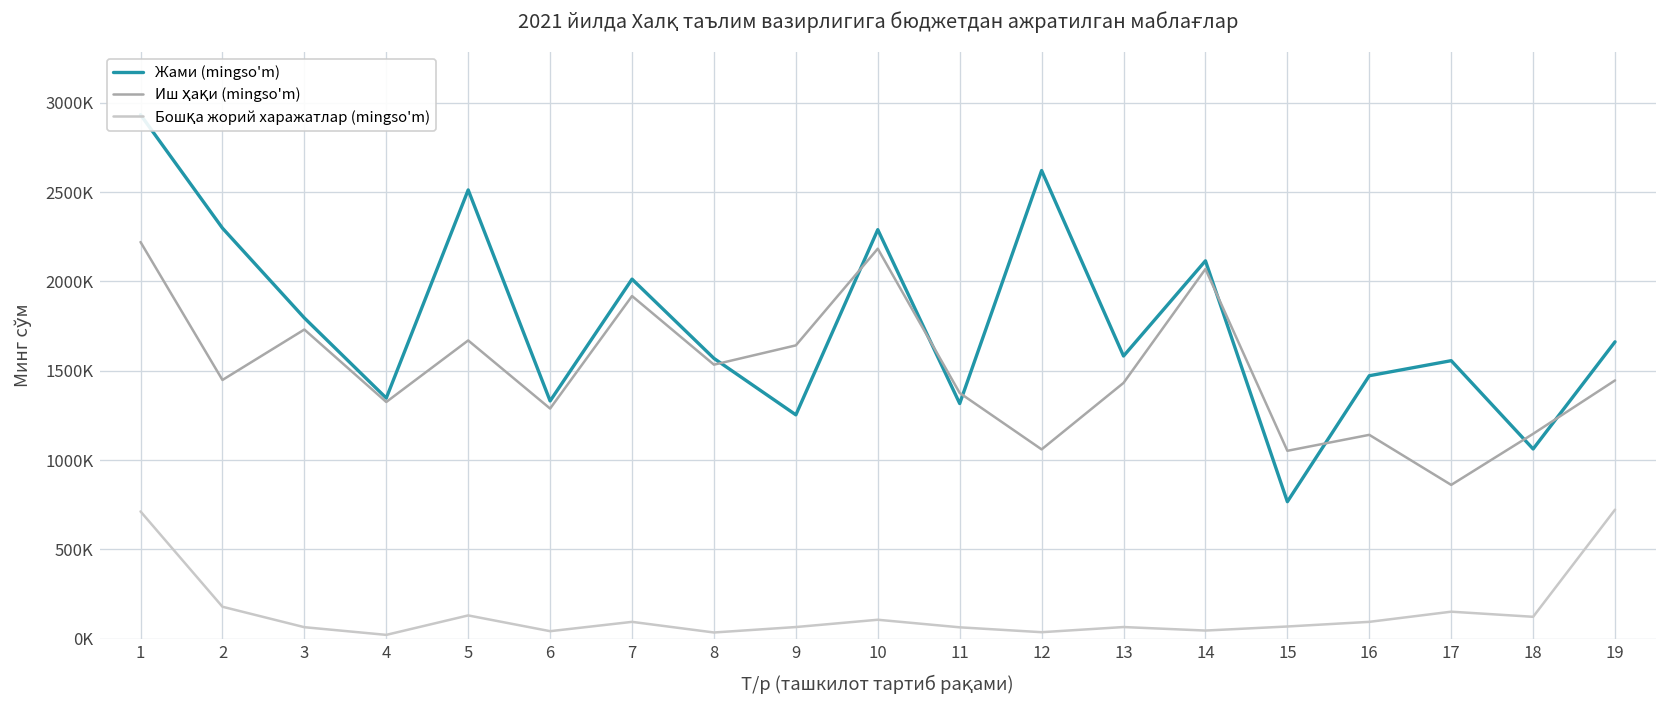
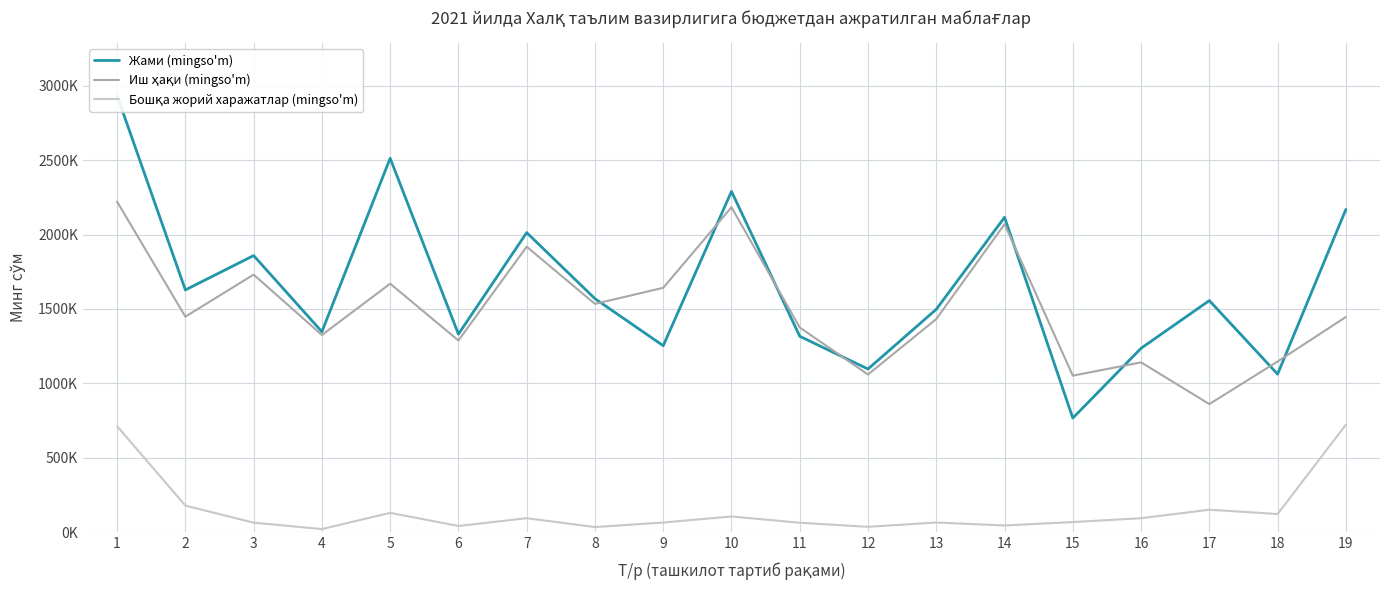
  {
    "Жами (mingso'm)": {
-     "2": 2300000,
-     "3": 1800000,
+     "2": 1630000,
+     "3": 1860000,
      "4": 1350000,
      "5": 2510000,
      "6": 1330000,
      "7": 2010000,
      "8": 1570000,
      "9": 1250000,
      "10": 2290000,
      "11": 1320000,
-     "12": 2620000,
-     "13": 1580000,
+     "12": 1100000,
+     "13": 1500000,
      "14": 2120000,
      "15": 770000,
-     "16": 1470000,
+     "16": 1240000,
      "17": 1560000,
      "18": 1060000,
-     "19": 1660000
+     "19": 2170000
    }
  }
